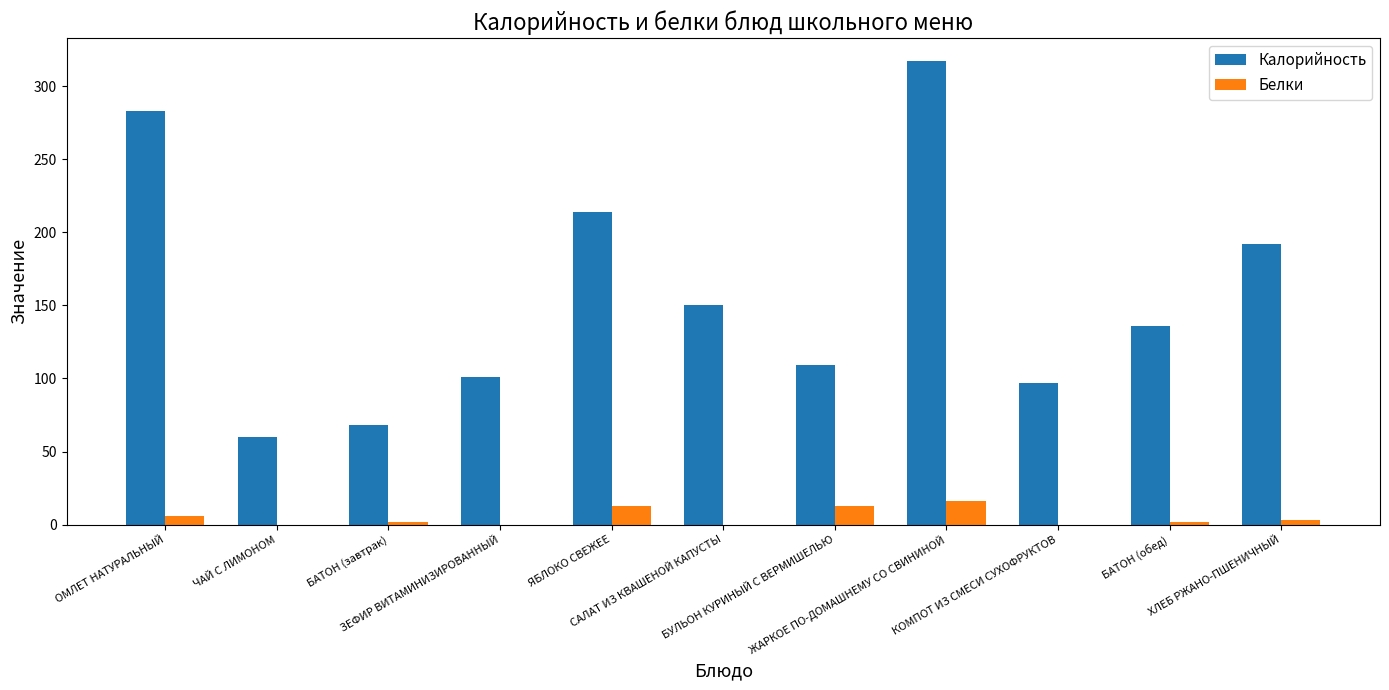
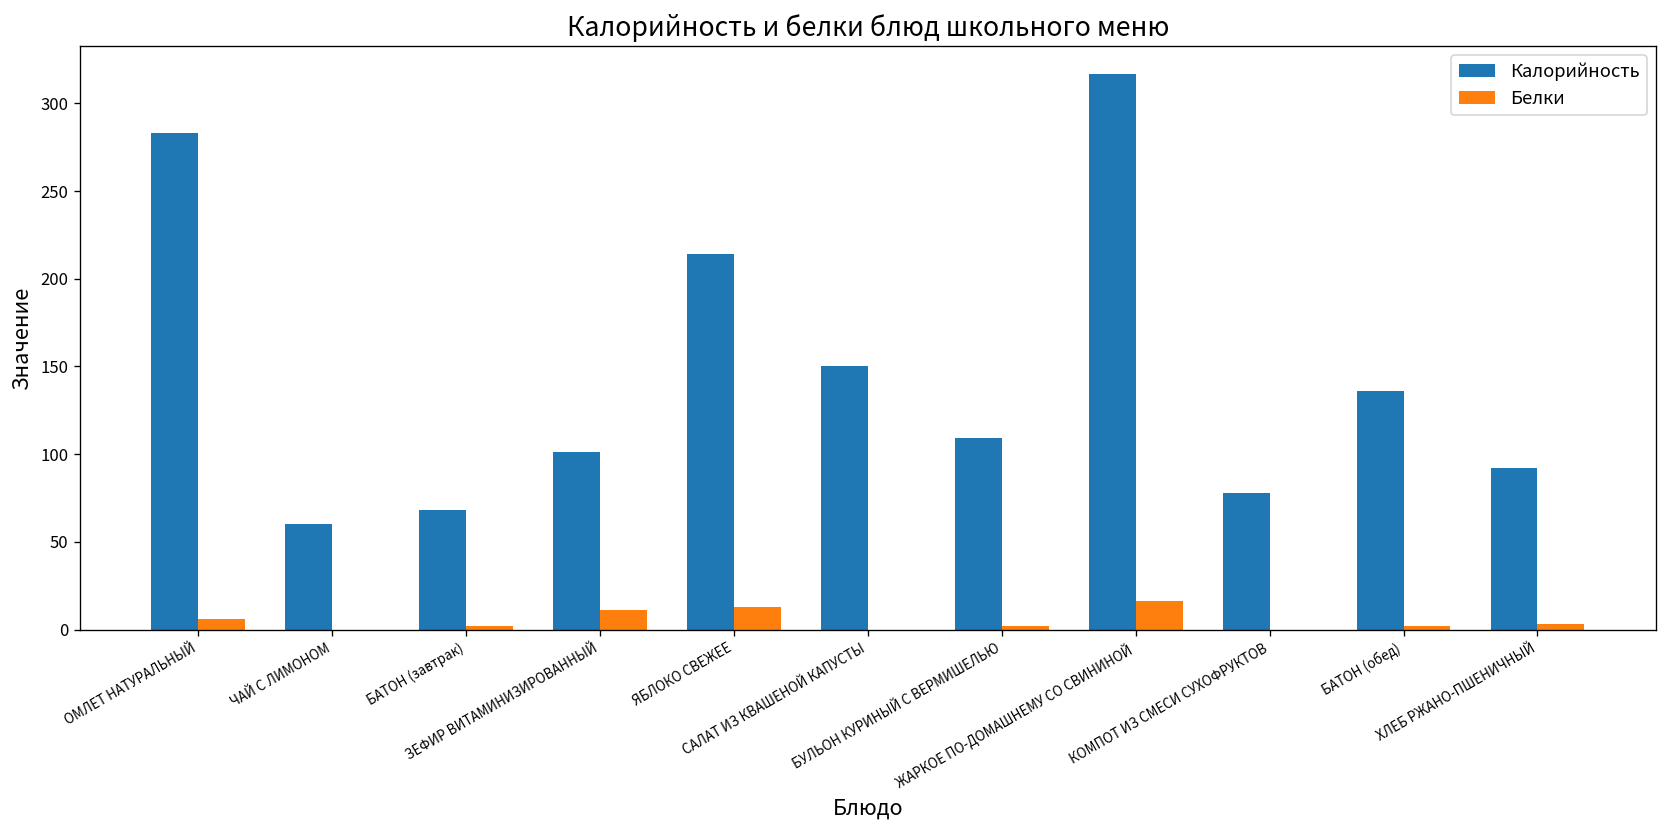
  {
    "Калорийность": {
      "ОМЛЕТ НАТУРАЛЬНЫЙ": 283,
      "ЧАЙ С ЛИМОНОМ": 60,
      "БАТОН (завтрак)": 68,
      "ЗЕФИР ВИТАМИНИЗИРОВАННЫЙ": 101,
      "ЯБЛОКО СВЕЖЕЕ": 214,
      "САЛАТ ИЗ КВАШЕНОЙ КАПУСТЫ": 150,
      "БУЛЬОН КУРИНЫЙ С ВЕРМИШЕЛЬЮ": 109,
      "ЖАРКОЕ ПО-ДОМАШНЕМУ СО СВИНИНОЙ": 317,
-     "КОМПОТ ИЗ СМЕСИ СУХОФРУКТОВ": 97,
+     "КОМПОТ ИЗ СМЕСИ СУХОФРУКТОВ": 78,
      "БАТОН (обед)": 136,
-     "ХЛЕБ РЖАНО-ПШЕНИЧНЫЙ": 192
+     "ХЛЕБ РЖАНО-ПШЕНИЧНЫЙ": 92
    },
    "Белки": {
      "ОМЛЕТ НАТУРАЛЬНЫЙ": 6,
      "ЧАЙ С ЛИМОНОМ": 0,
      "БАТОН (завтрак)": 2,
-     "ЗЕФИР ВИТАМИНИЗИРОВАННЫЙ": 0,
+     "ЗЕФИР ВИТАМИНИЗИРОВАННЫЙ": 11,
      "ЯБЛОКО СВЕЖЕЕ": 13,
      "САЛАТ ИЗ КВАШЕНОЙ КАПУСТЫ": 0,
-     "БУЛЬОН КУРИНЫЙ С ВЕРМИШЕЛЬЮ": 13,
+     "БУЛЬОН КУРИНЫЙ С ВЕРМИШЕЛЬЮ": 2,
      "ЖАРКОЕ ПО-ДОМАШНЕМУ СО СВИНИНОЙ": 16,
      "КОМПОТ ИЗ СМЕСИ СУХОФРУКТОВ": 0,
      "БАТОН (обед)": 2,
      "ХЛЕБ РЖАНО-ПШЕНИЧНЫЙ": 3
    }
  }
